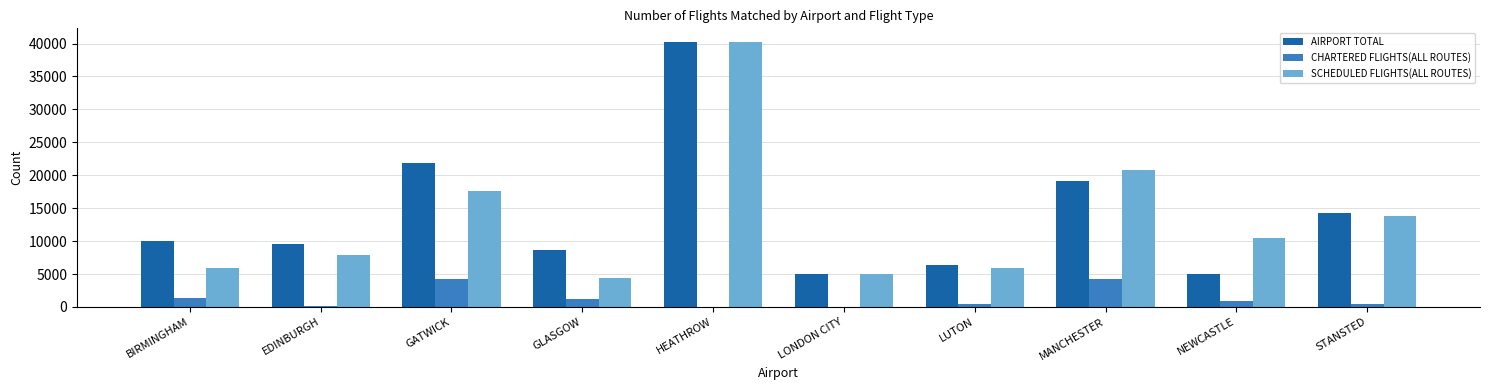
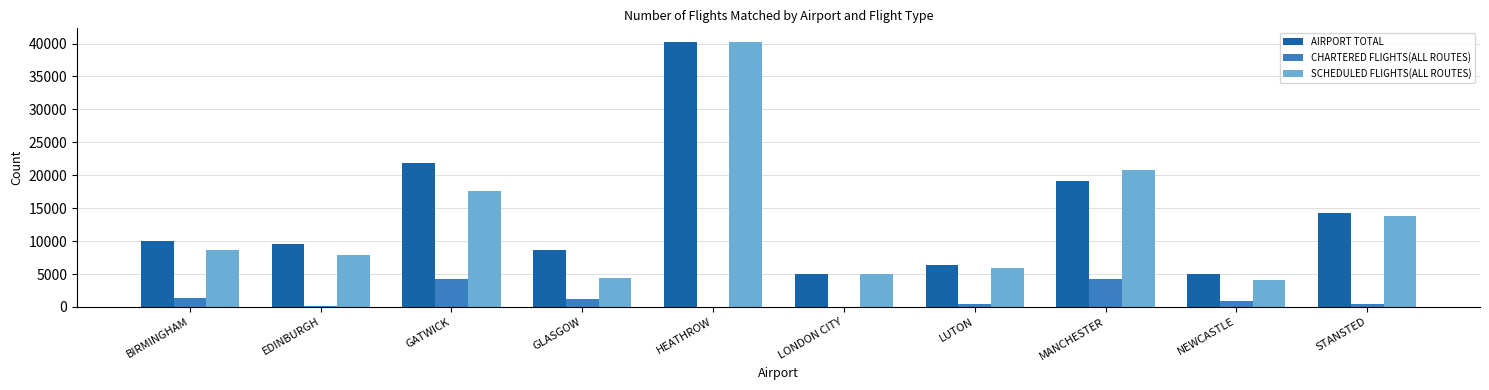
  {
    "SCHEDULED FLIGHTS(ALL ROUTES)": {
-     "BIRMINGHAM": 6000,
+     "BIRMINGHAM": 9000,
      "EDINBURGH": 8000,
      "GATWICK": 18000,
      "GLASGOW": 4000,
      "HEATHROW": 40000,
      "LONDON CITY": 5000,
      "LUTON": 6000,
      "MANCHESTER": 21000,
-     "NEWCASTLE": 11000,
+     "NEWCASTLE": 4000,
      "STANSTED": 14000
    }
  }
